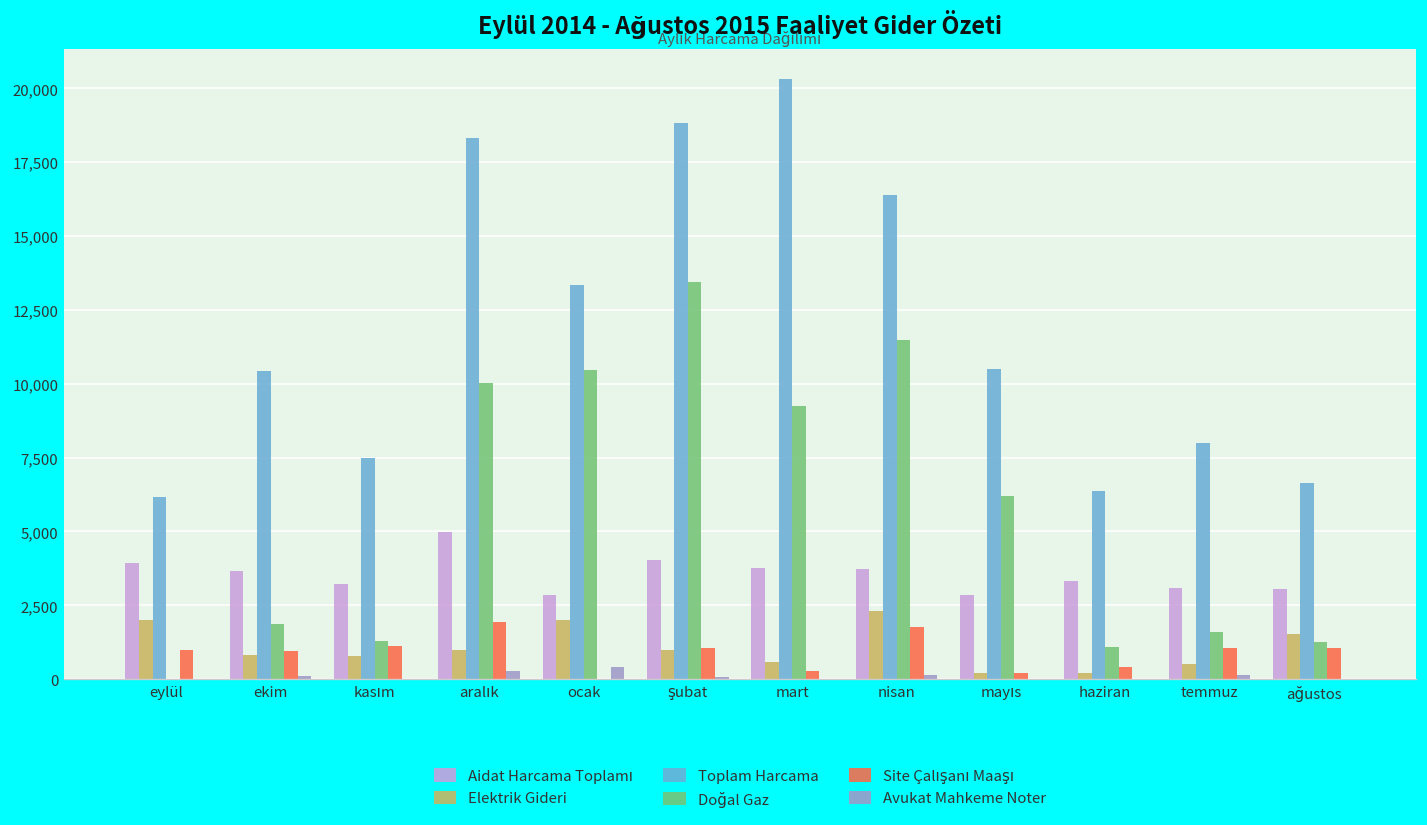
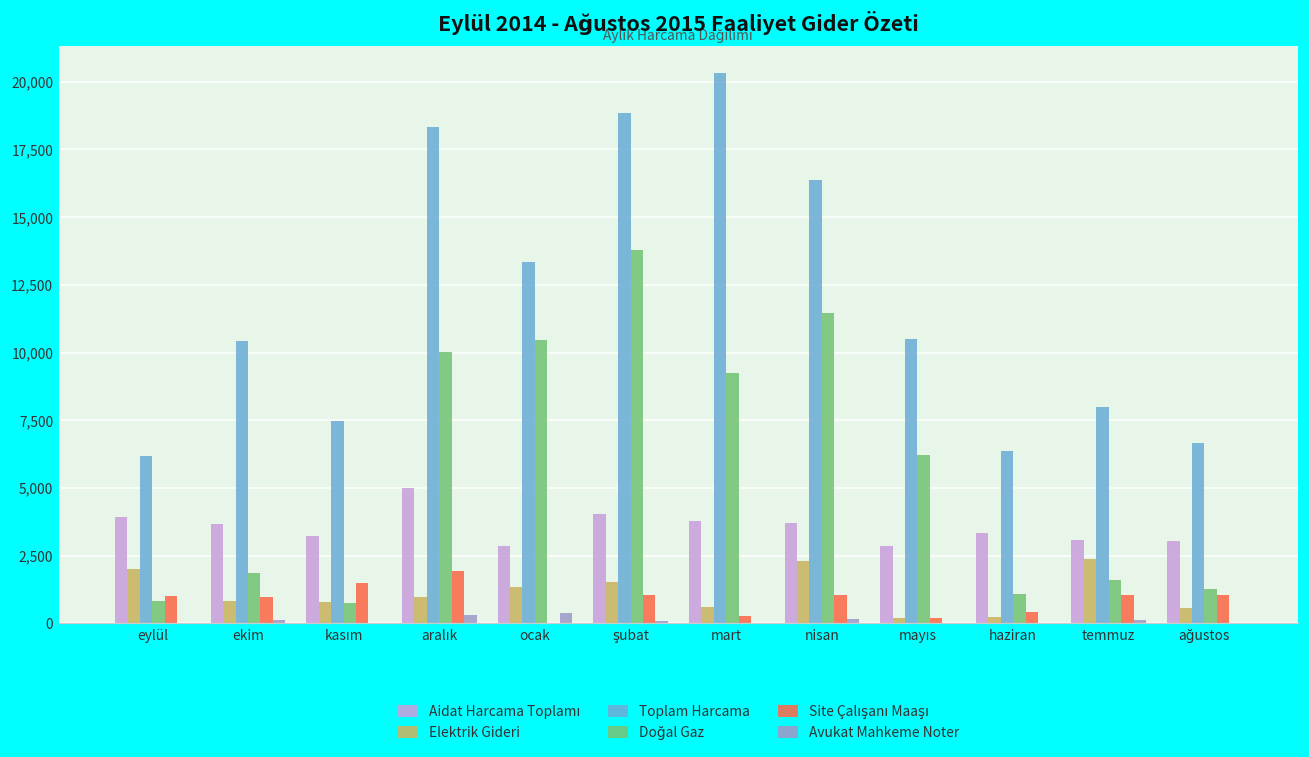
  {
    "Elektrik Gideri": {
      "eylül": "2,000",
      "ekim": "800",
      "kasım": "800",
      "aralık": "1,000",
-     "ocak": "2,000",
-     "şubat": "1,000",
+     "ocak": "1,300",
+     "şubat": "1,500",
      "mart": "600",
      "nisan": "2,300",
      "mayıs": "200",
      "haziran": "200",
-     "temmuz": "500",
-     "ağustos": "1,500"
+     "temmuz": "2,400",
+     "ağustos": "500"
    },
    "Doğal Gaz": {
-     "eylül": "0",
+     "eylül": "800",
      "ekim": "1,900",
-     "kasım": "1,300",
+     "kasım": "800",
      "aralık": "10,000",
      "ocak": "10,400",
-     "şubat": "13,400",
+     "şubat": "13,800",
      "mart": "9,300",
      "nisan": "11,500",
      "mayıs": "6,200",
      "haziran": "1,100",
      "temmuz": "1,600",
      "ağustos": "1,300"
    },
    "Site Çalışanı Maaşı": {
      "eylül": "1,000",
      "ekim": "1,000",
-     "kasım": "1,100",
+     "kasım": "1,500",
      "aralık": "1,900",
      "ocak": "0",
      "şubat": "1,000",
      "mart": "300",
-     "nisan": "1,800",
+     "nisan": "1,000",
      "mayıs": "200",
      "haziran": "400",
      "temmuz": "1,000",
      "ağustos": "1,000"
    }
  }
